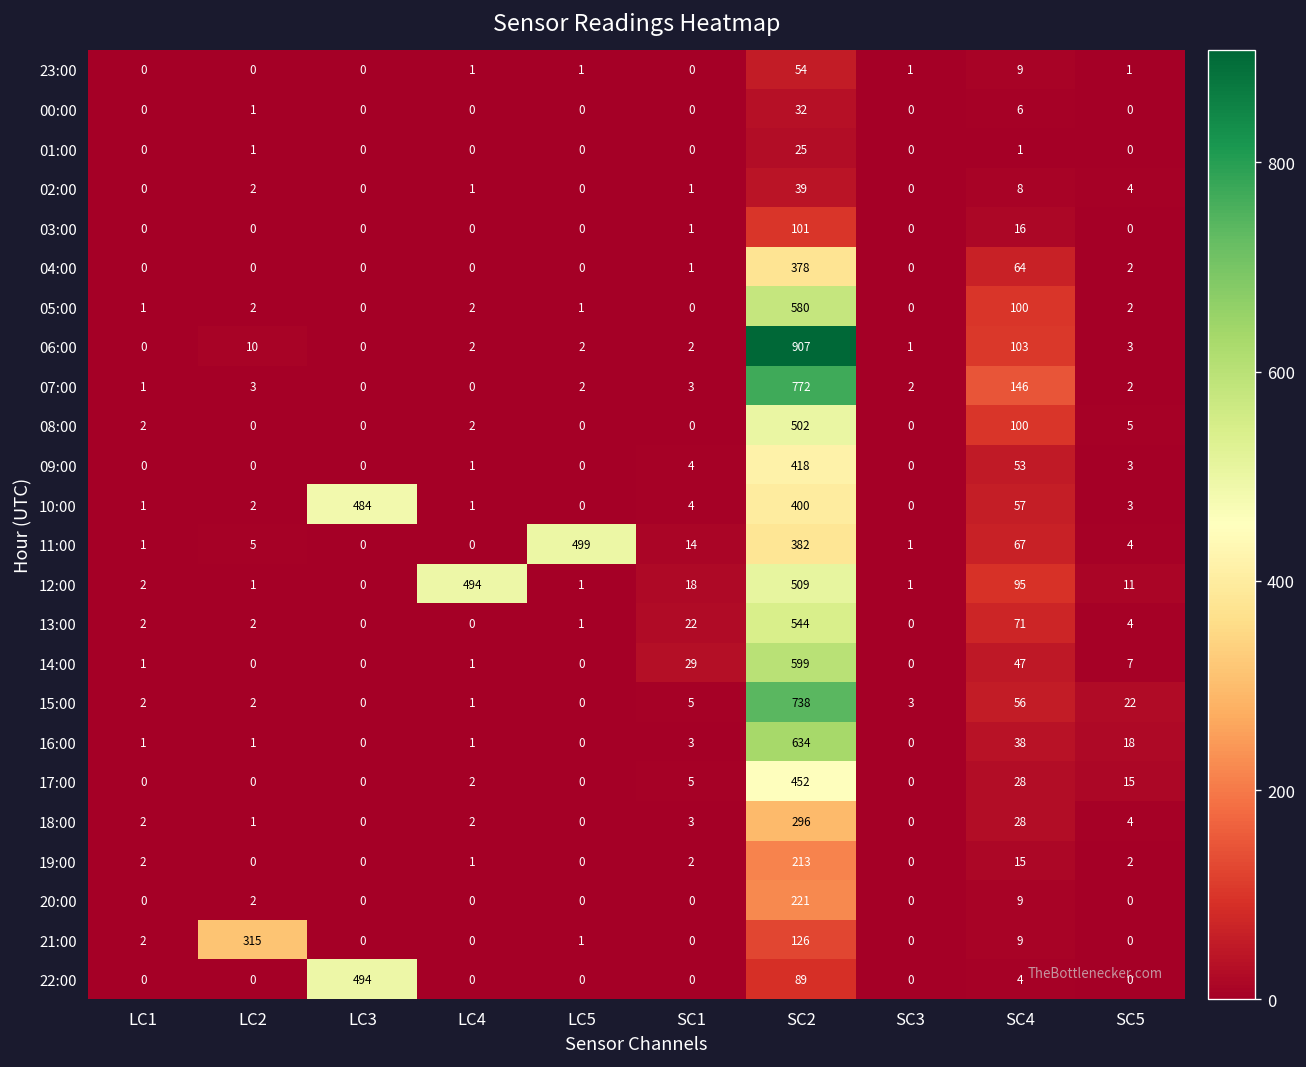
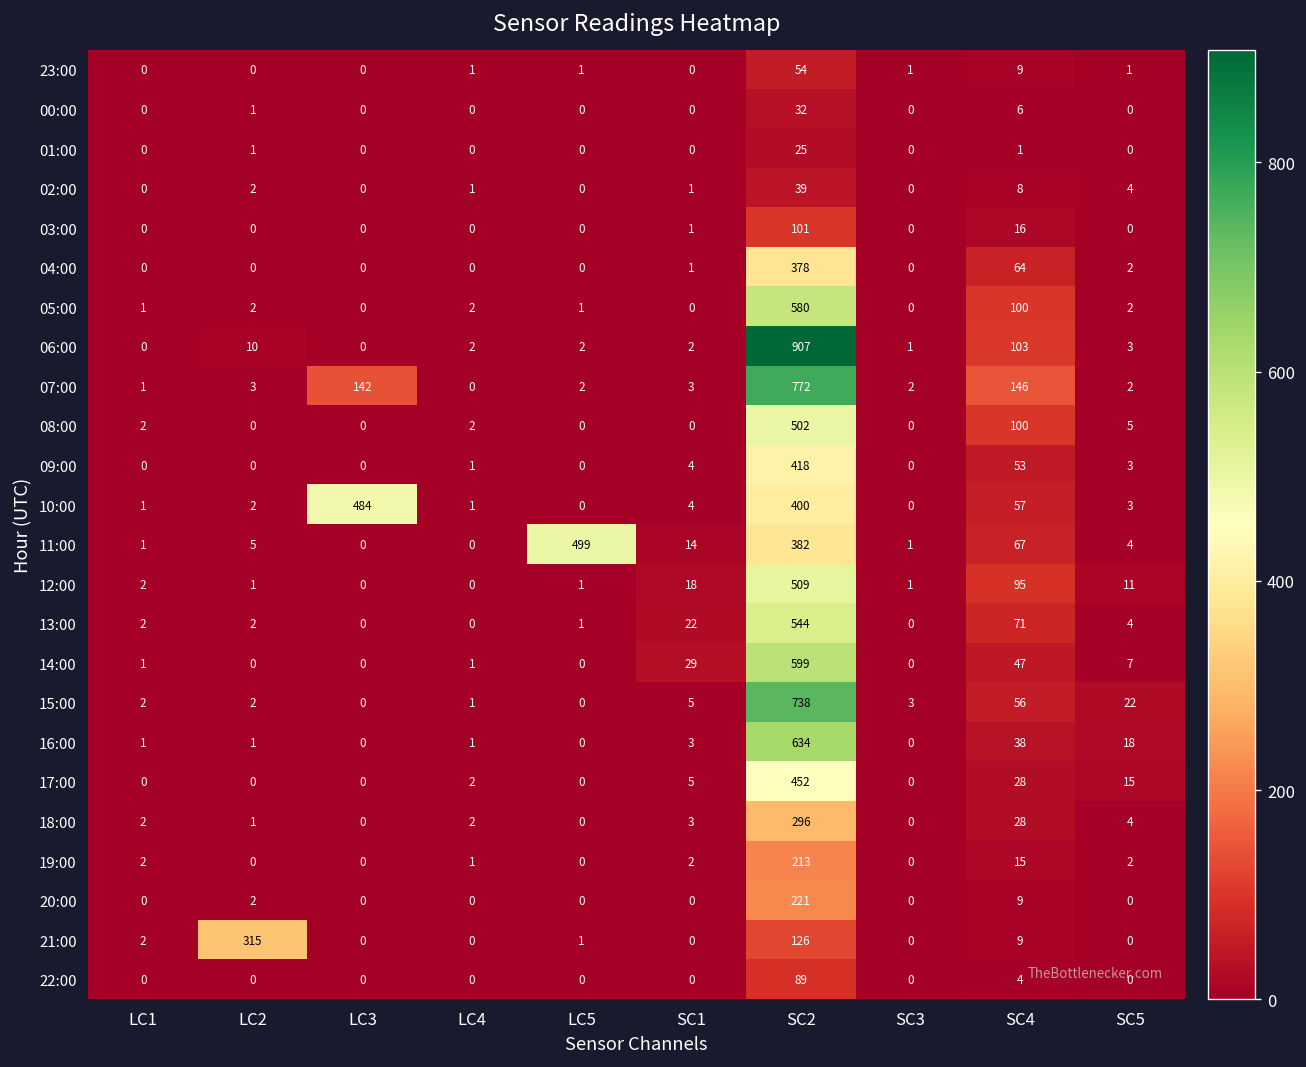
  {
    "07:00": {
      "LC1": 1,
      "LC2": 3,
-     "LC3": 0,
+     "LC3": 142,
      "LC4": 0,
      "LC5": 2,
      "SC1": 3,
      "SC2": 772,
      "SC3": 2,
      "SC4": 146,
      "SC5": 2
    },
    "12:00": {
      "LC1": 2,
      "LC2": 1,
      "LC3": 0,
-     "LC4": 494,
+     "LC4": 0,
      "LC5": 1,
      "SC1": 18,
      "SC2": 509,
      "SC3": 1,
      "SC4": 95,
      "SC5": 11
    },
    "22:00": {
      "LC1": 0,
      "LC2": 0,
-     "LC3": 494,
+     "LC3": 0,
      "LC4": 0,
      "LC5": 0,
      "SC1": 0,
      "SC2": 89,
      "SC3": 0,
      "SC4": 4
    }
  }
